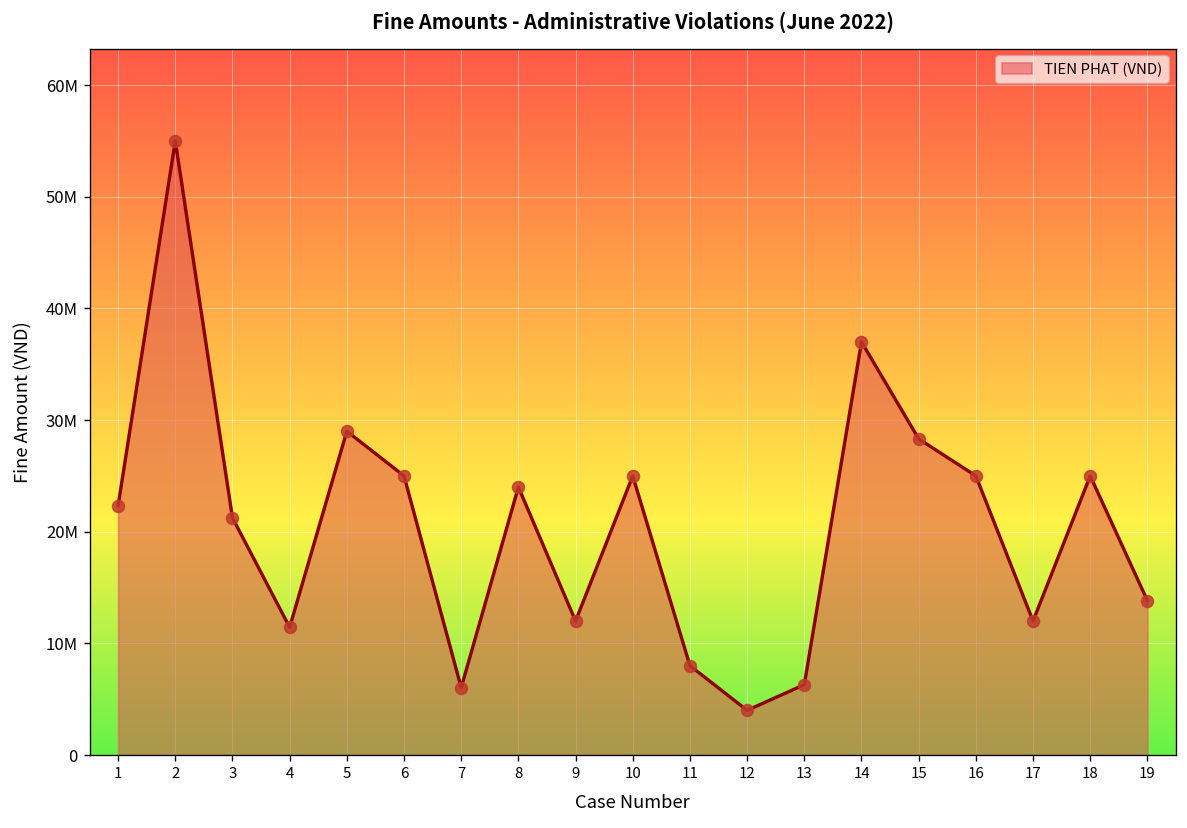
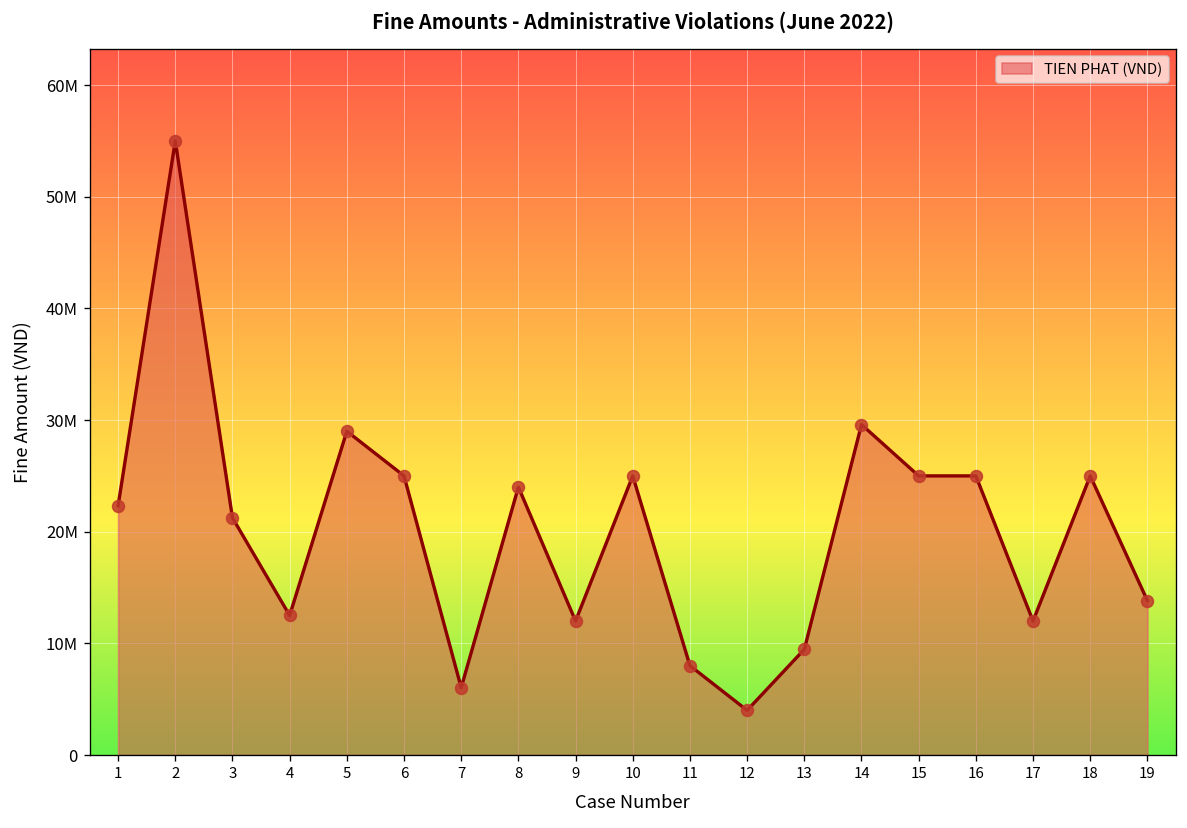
  {
    "1": 22000000,
    "2": 55000000,
    "3": 21000000,
-   "4": 11000000,
+   "4": 13000000,
    "5": 29000000,
    "6": 25000000,
    "7": 6000000,
    "8": 24000000,
    "9": 12000000,
    "10": 25000000,
    "11": 8000000,
    "12": 4000000,
-   "13": 6000000,
-   "14": 37000000,
-   "15": 28000000,
+   "13": 9000000,
+   "14": 30000000,
+   "15": 25000000,
    "16": 25000000,
    "17": 12000000,
    "18": 25000000,
    "19": 14000000
  }
